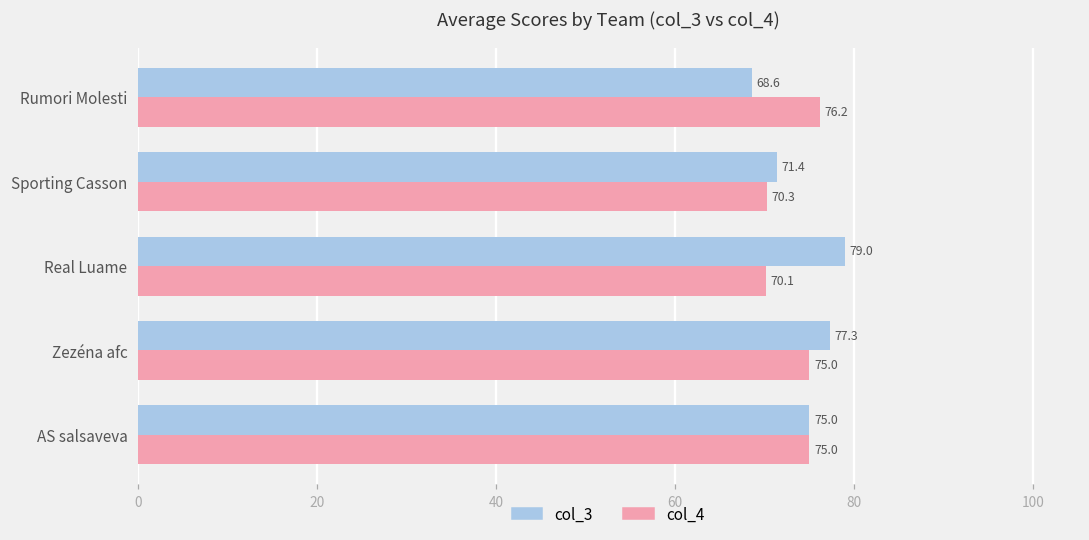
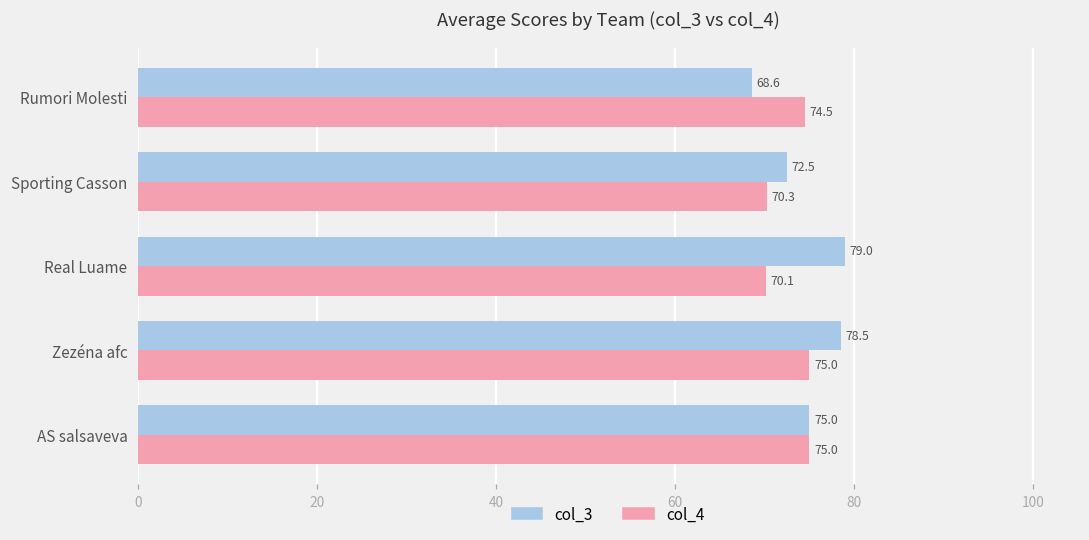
  {
    "col_3": {
      "Rumori Molesti": 68.6,
-     "Sporting Casson": 71.4,
+     "Sporting Casson": 72.5,
      "Real Luame": 79.0,
-     "Zezéna afc": 77.3,
+     "Zezéna afc": 78.5,
      "AS salsaveva": 75.0
    },
    "col_4": {
-     "Rumori Molesti": 76.2,
+     "Rumori Molesti": 74.5,
      "Sporting Casson": 70.3,
      "Real Luame": 70.1,
      "Zezéna afc": 75.0,
      "AS salsaveva": 75.0
    }
  }
